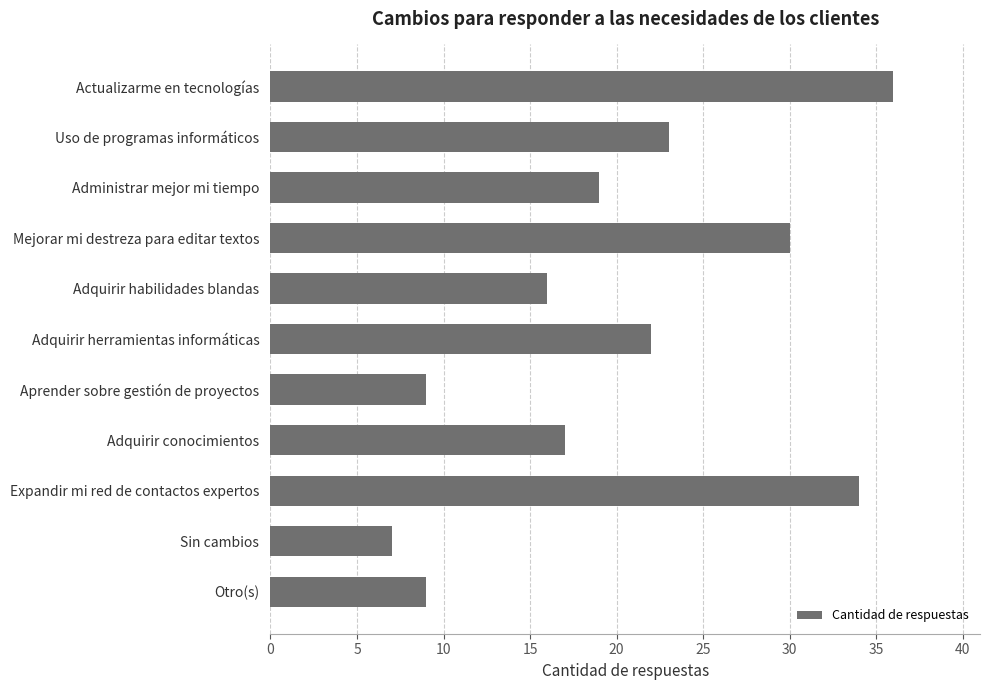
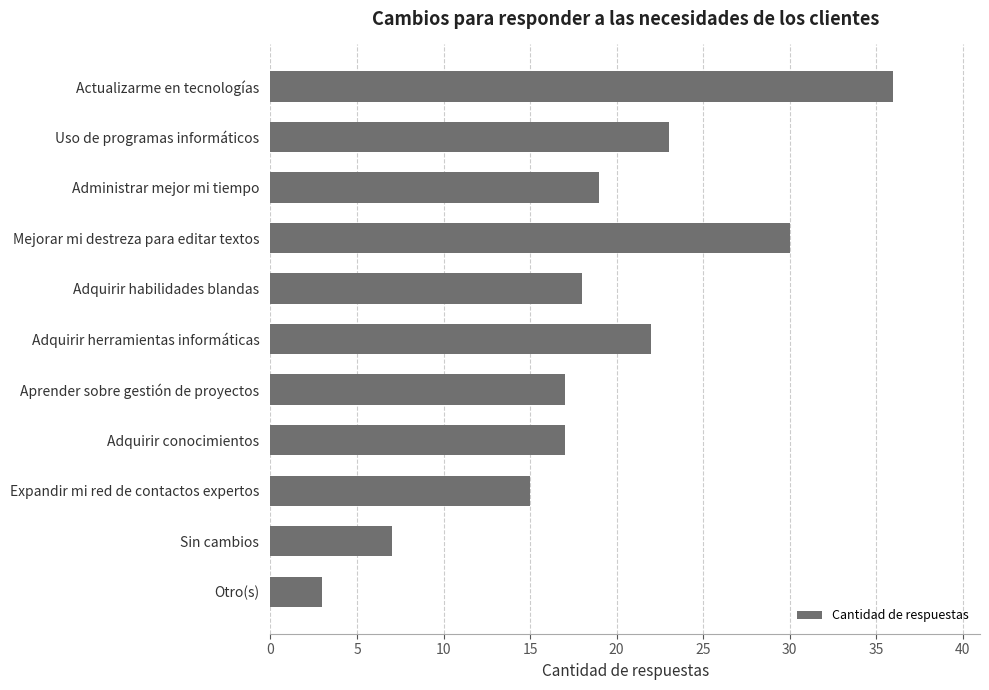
  {
    "Actualizarme en tecnologías": 36,
    "Uso de programas informáticos": 23,
    "Administrar mejor mi tiempo": 19,
    "Mejorar mi destreza para editar textos": 30,
-   "Adquirir habilidades blandas": 16,
+   "Adquirir habilidades blandas": 18,
    "Adquirir herramientas informáticas": 22,
-   "Aprender sobre gestión de proyectos": 9,
+   "Aprender sobre gestión de proyectos": 17,
    "Adquirir conocimientos": 17,
-   "Expandir mi red de contactos expertos": 34,
+   "Expandir mi red de contactos expertos": 15,
    "Sin cambios": 7,
-   "Otro(s)": 9
+   "Otro(s)": 3
  }
